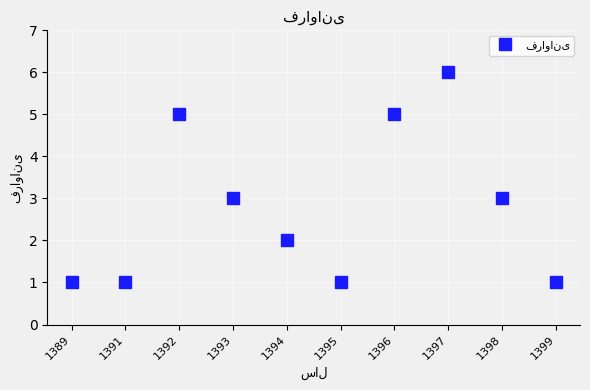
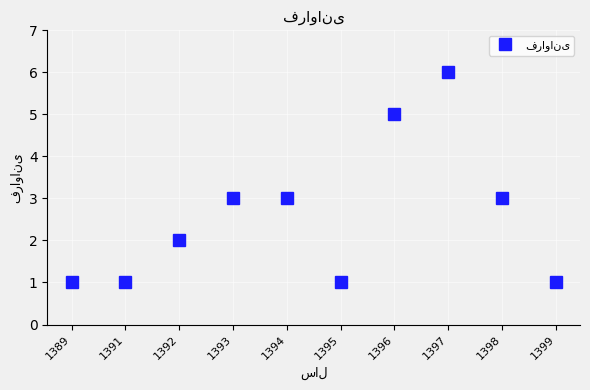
  {
    "1389": 1,
    "1391": 1,
-   "1392": 5,
+   "1392": 2,
    "1393": 3,
-   "1394": 2,
+   "1394": 3,
    "1395": 1,
    "1396": 5,
    "1397": 6,
    "1398": 3,
    "1399": 1
  }
